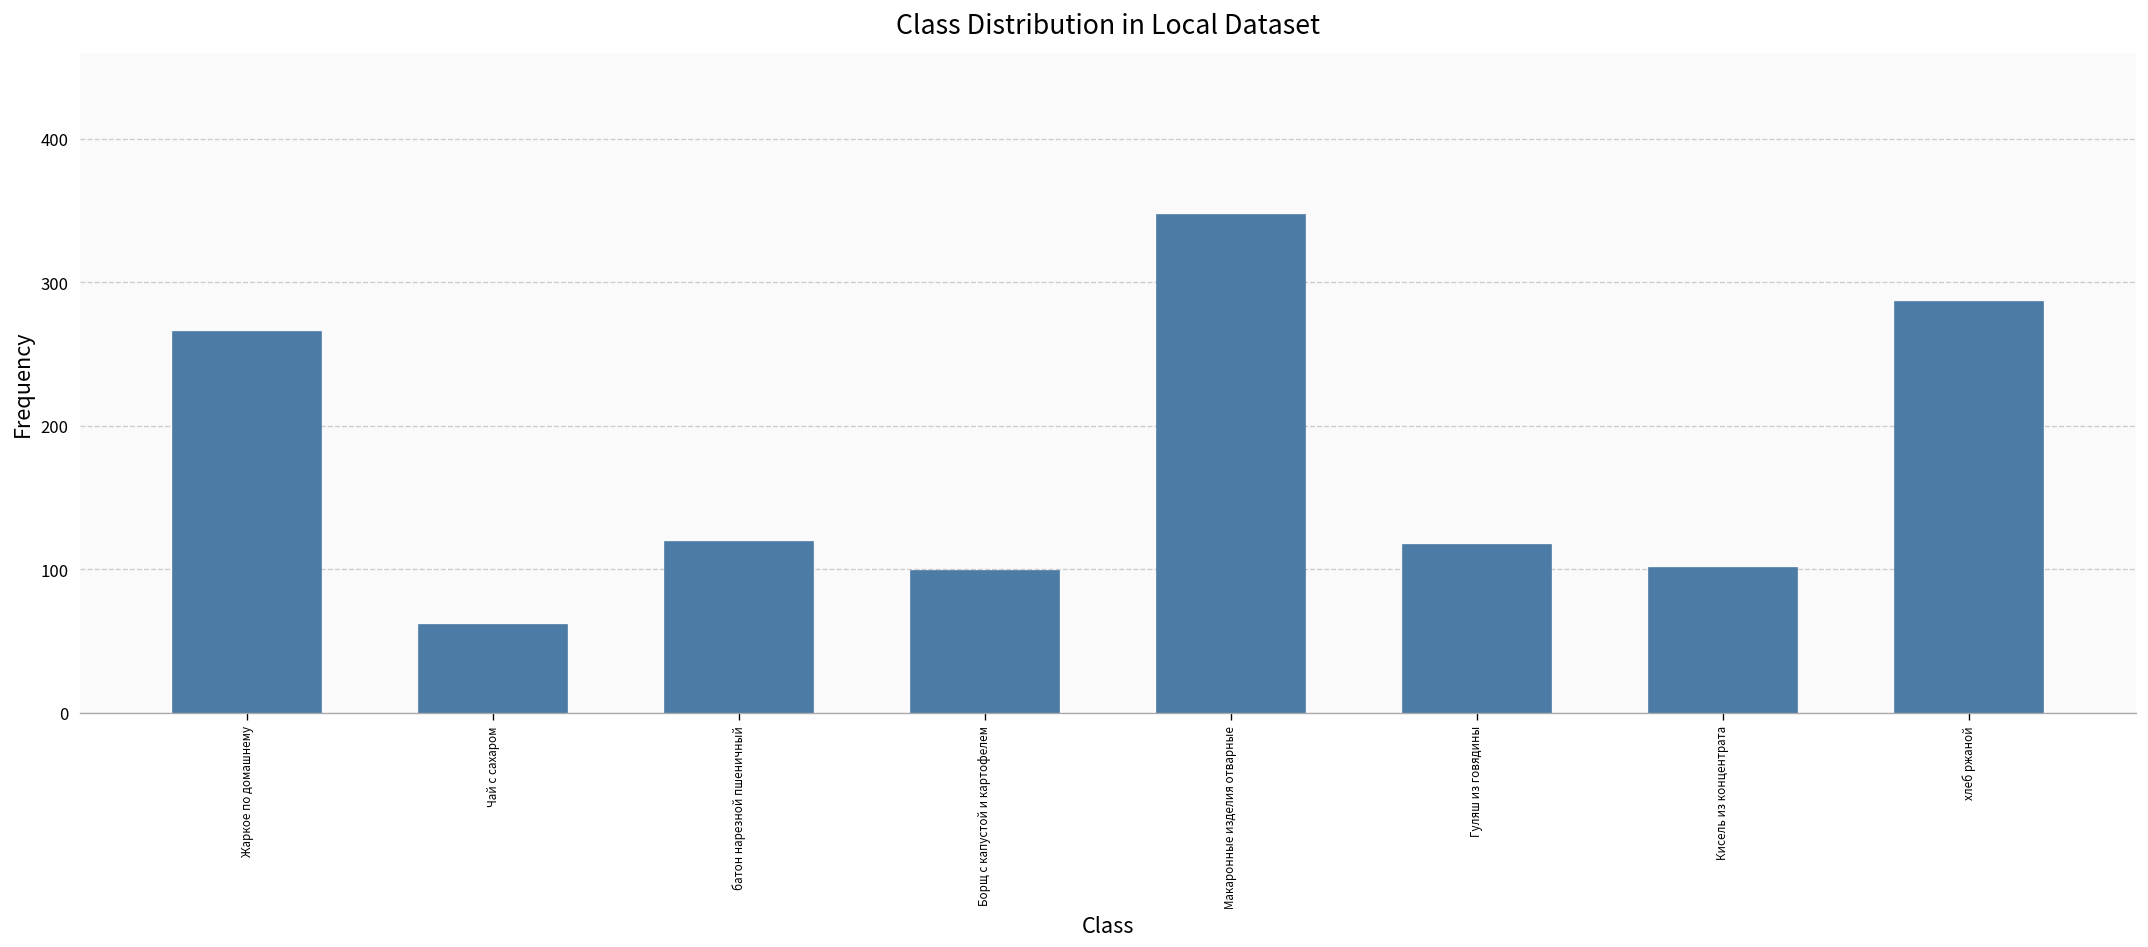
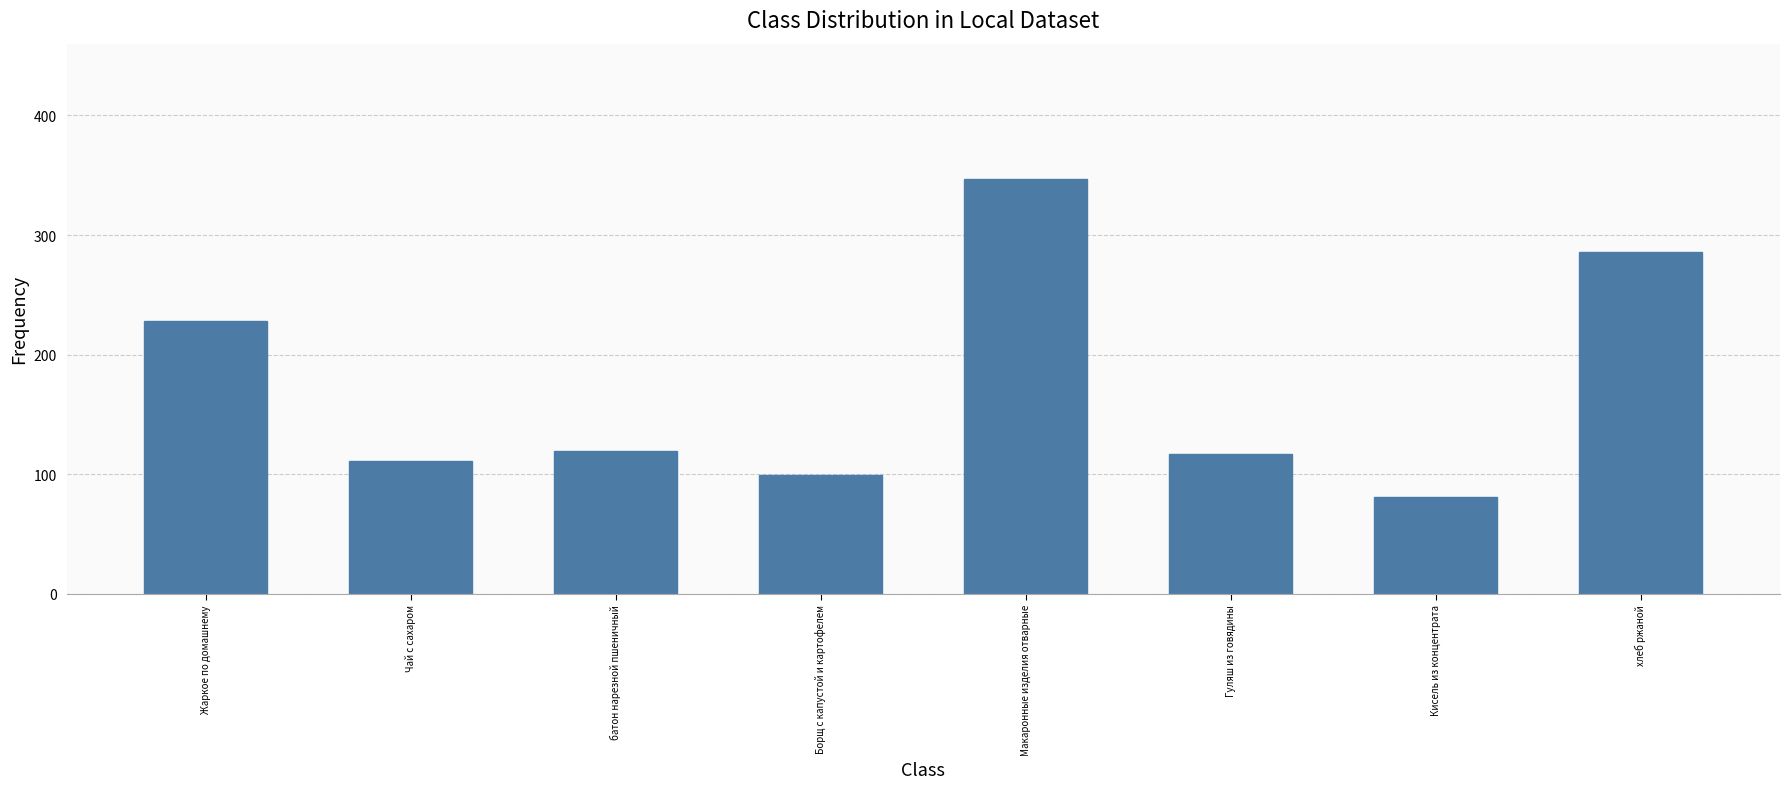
  {
-   "Жаркое по домашнему": 265,
-   "Чай с сахаром": 61,
+   "Жаркое по домашнему": 228,
+   "Чай с сахаром": 111,
    "батон нарезной пшеничный": 119,
    "Борщ с капустой и картофелем": 99,
    "Макаронные изделия отварные": 347,
    "Гуляш из говядины": 117,
-   "Кисель из концентрата": 101,
+   "Кисель из концентрата": 81,
    "хлеб ржаной": 286
  }
